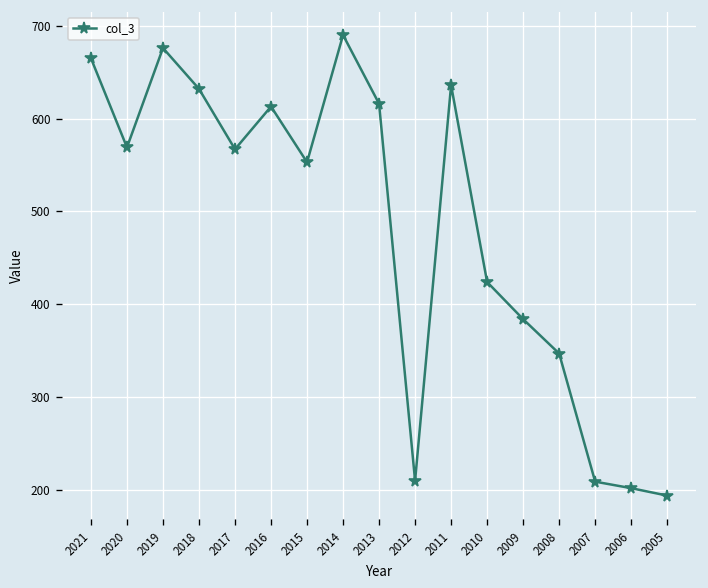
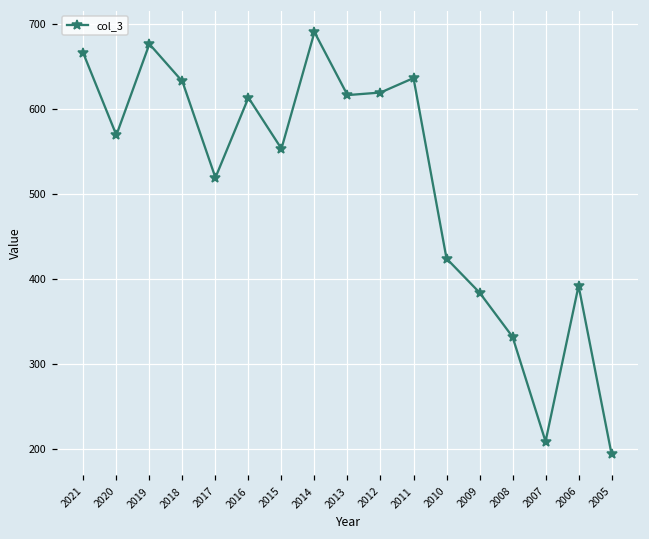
  {
    "2021": 670,
    "2020": 570,
    "2019": 680,
    "2018": 630,
-   "2017": 570,
+   "2017": 520,
    "2016": 610,
    "2015": 550,
    "2014": 690,
    "2013": 620,
-   "2012": 210,
+   "2012": 620,
    "2011": 640,
    "2010": 420,
    "2009": 380,
-   "2008": 350,
+   "2008": 330,
    "2007": 210,
-   "2006": 200,
+   "2006": 390,
    "2005": 190
  }
